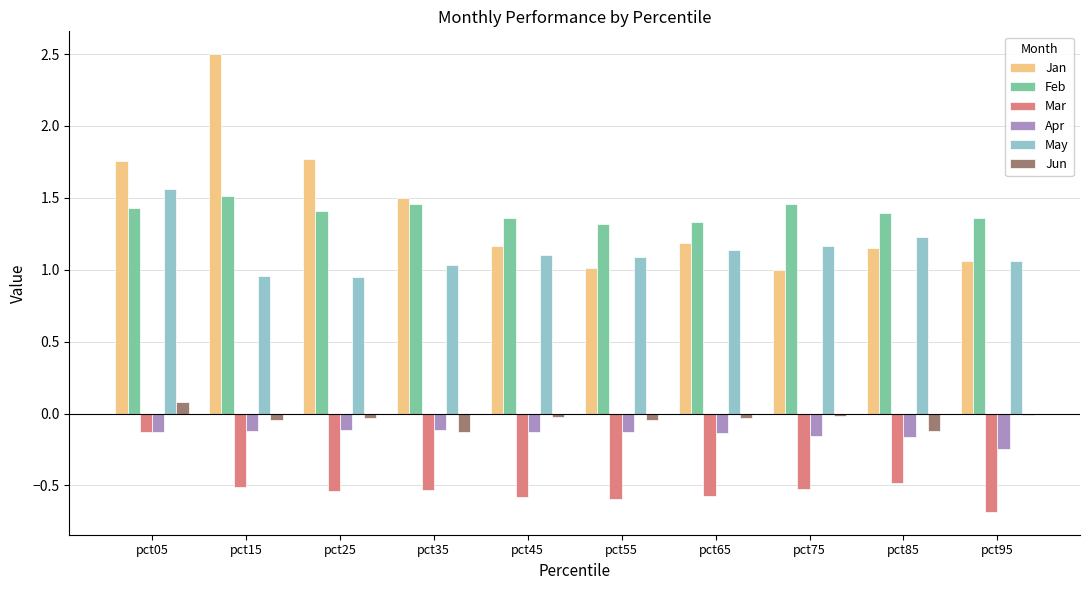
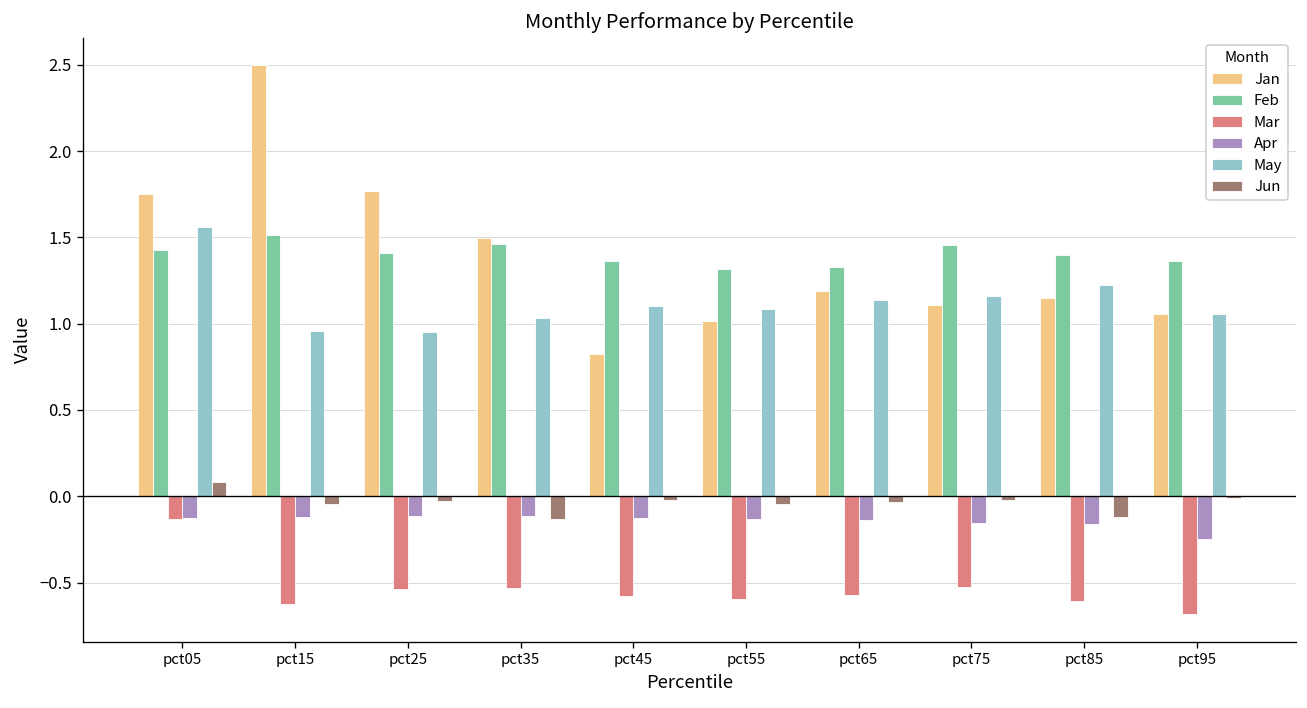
  {
    "Jan": {
      "pct05": 1.75,
      "pct15": 2.50,
      "pct25": 1.77,
      "pct35": 1.50,
-     "pct45": 1.16,
+     "pct45": 0.82,
      "pct55": 1.01,
      "pct65": 1.19,
-     "pct75": 1.00,
+     "pct75": 1.11,
      "pct85": 1.15,
      "pct95": 1.06
    },
    "Mar": {
      "pct05": -0.13,
-     "pct15": -0.51,
+     "pct15": -0.62,
      "pct25": -0.54,
      "pct35": -0.53,
      "pct45": -0.58,
      "pct55": -0.59,
      "pct65": -0.57,
      "pct75": -0.53,
-     "pct85": -0.48,
+     "pct85": -0.61,
      "pct95": -0.68
    },
    "Jun": {
      "pct05": 0.08,
      "pct15": -0.04,
      "pct25": -0.03,
      "pct35": -0.13,
      "pct45": -0.02,
      "pct55": -0.04,
      "pct65": -0.03,
      "pct75": -0.02,
      "pct85": -0.12
    }
  }
